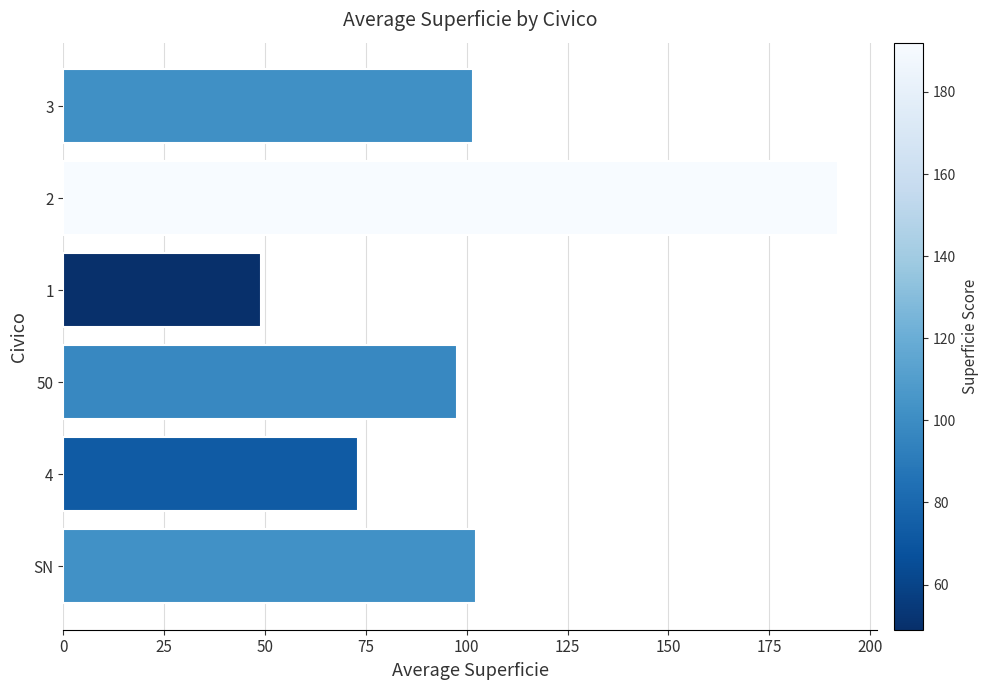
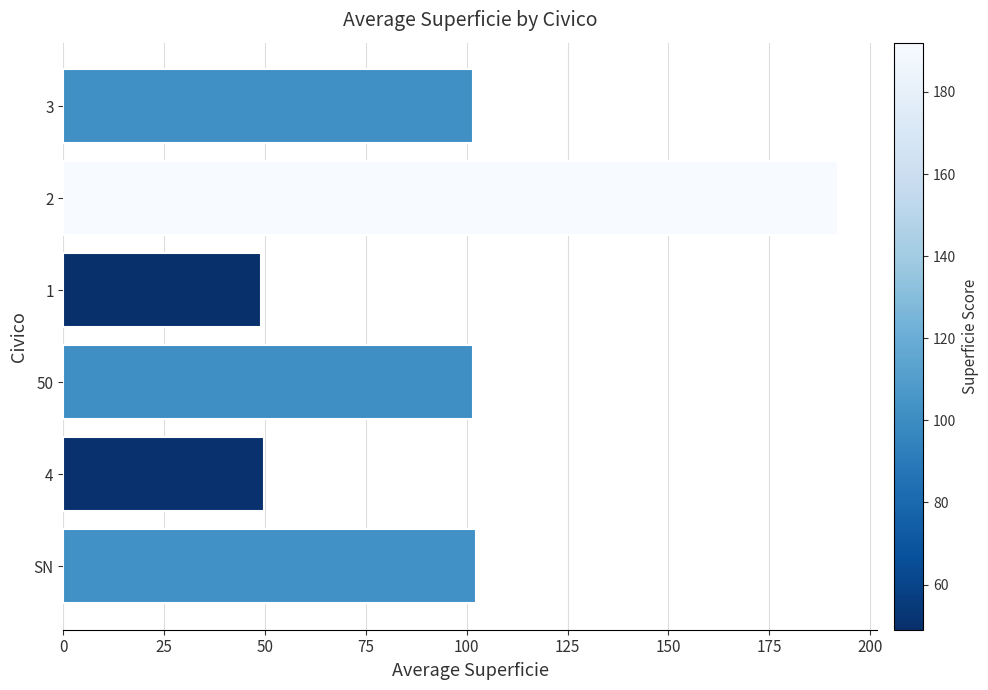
  {
    "3": 102,
    "2": 192,
    "1": 49,
-   "50": 98,
-   "4": 73,
+   "50": 102,
+   "4": 50,
    "SN": 102
  }
